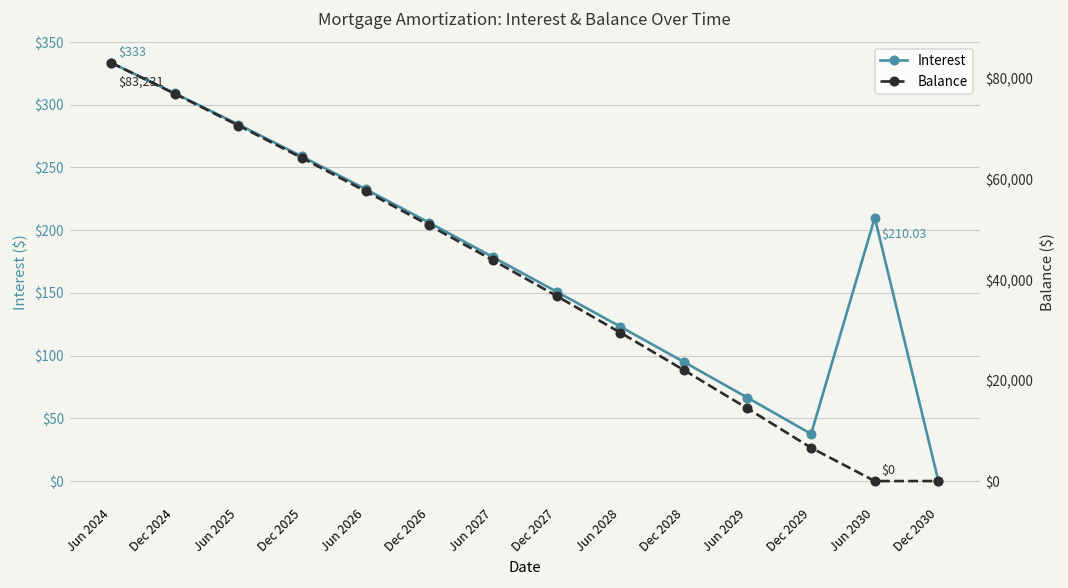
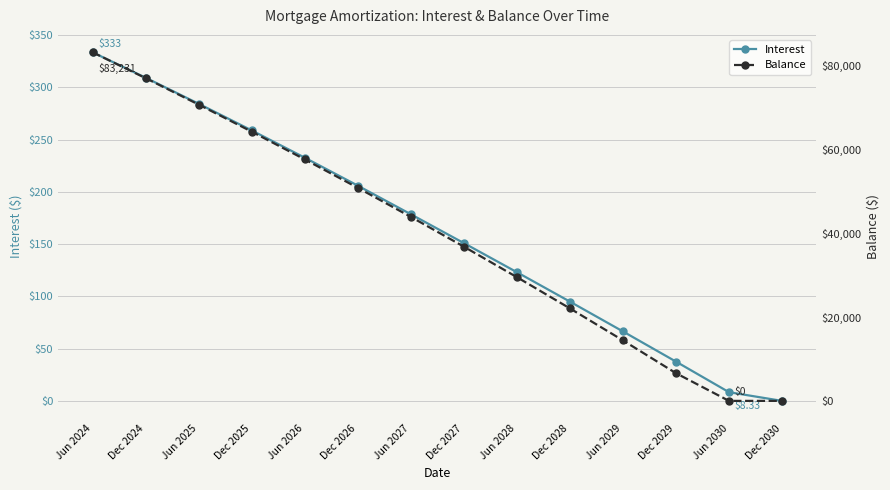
  {
    "Interest": {
      "Jun 2024": "$333",
-     "Jun 2030": "$210.03"
+     "Jun 2030": "$8.33"
    },
    "Balance": {
      "Jun 2024": "$83,231",
      "Jun 2030": "$0"
    }
  }
